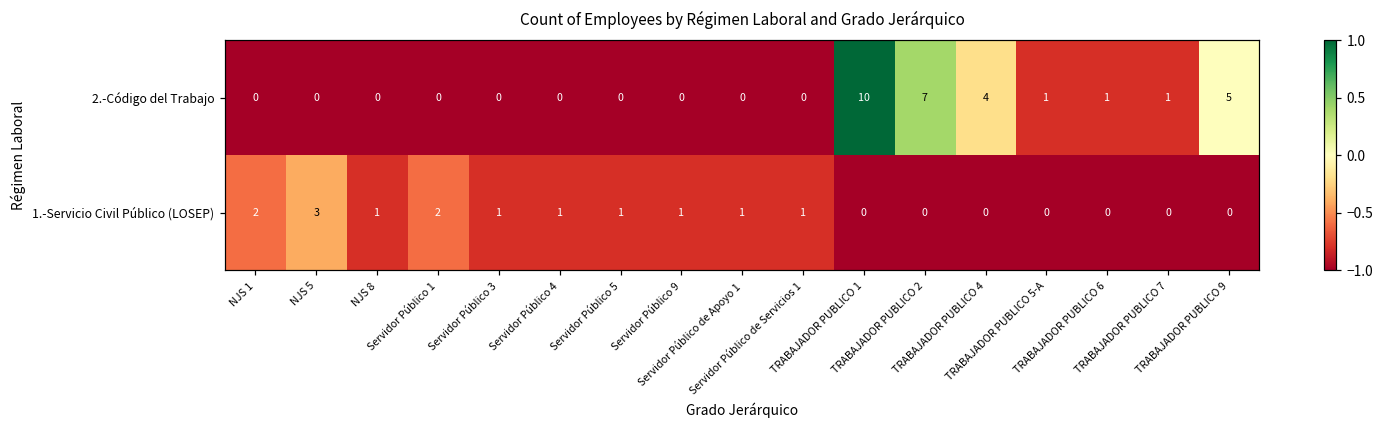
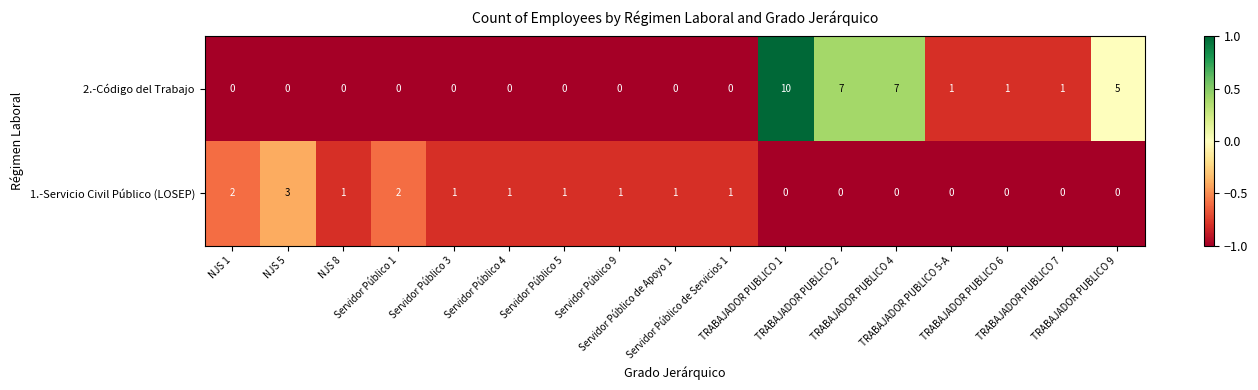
  {
    "2.-Código del Trabajo": {
      "NJS 1": 0,
      "NJS 5": 0,
      "NJS 8": 0,
      "Servidor Público 1": 0,
      "Servidor Público 3": 0,
      "Servidor Público 4": 0,
      "Servidor Público 5": 0,
      "Servidor Público 9": 0,
      "Servidor Público de Apoyo 1": 0,
      "Servidor Público de Servicios 1": 0,
      "TRABAJADOR PUBLICO 1": 10,
      "TRABAJADOR PUBLICO 2": 7,
-     "TRABAJADOR PUBLICO 4": 4,
+     "TRABAJADOR PUBLICO 4": 7,
      "TRABAJADOR PUBLICO 5-A": 1,
      "TRABAJADOR PUBLICO 6": 1,
      "TRABAJADOR PUBLICO 7": 1,
      "TRABAJADOR PUBLICO 9": 5
    },
    "1.-Servicio Civil Público (LOSEP)": {
      "NJS 1": 2,
      "NJS 5": 3,
      "NJS 8": 1,
      "Servidor Público 1": 2,
      "Servidor Público 3": 1,
      "Servidor Público 4": 1,
      "Servidor Público 5": 1,
      "Servidor Público 9": 1,
      "Servidor Público de Apoyo 1": 1,
      "Servidor Público de Servicios 1": 1,
      "TRABAJADOR PUBLICO 1": 0,
      "TRABAJADOR PUBLICO 2": 0,
      "TRABAJADOR PUBLICO 4": 0,
      "TRABAJADOR PUBLICO 5-A": 0,
      "TRABAJADOR PUBLICO 6": 0,
      "TRABAJADOR PUBLICO 7": 0,
      "TRABAJADOR PUBLICO 9": 0
    }
  }
